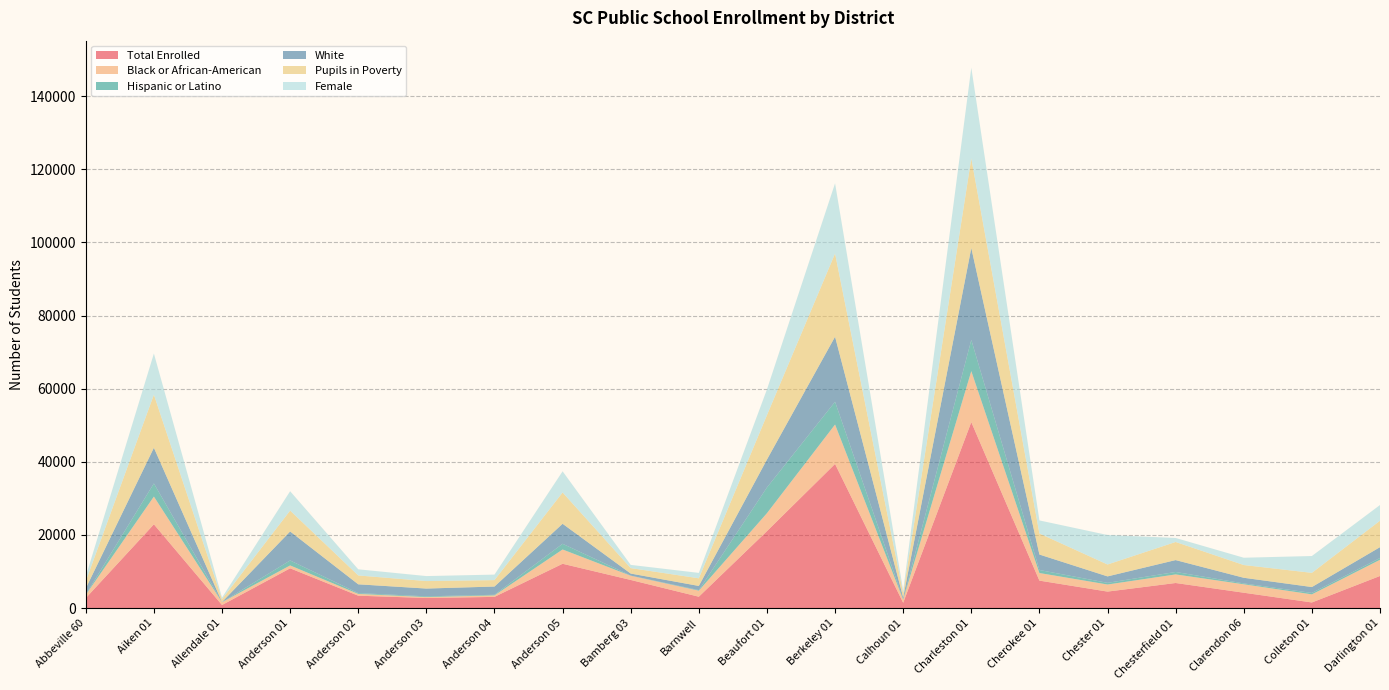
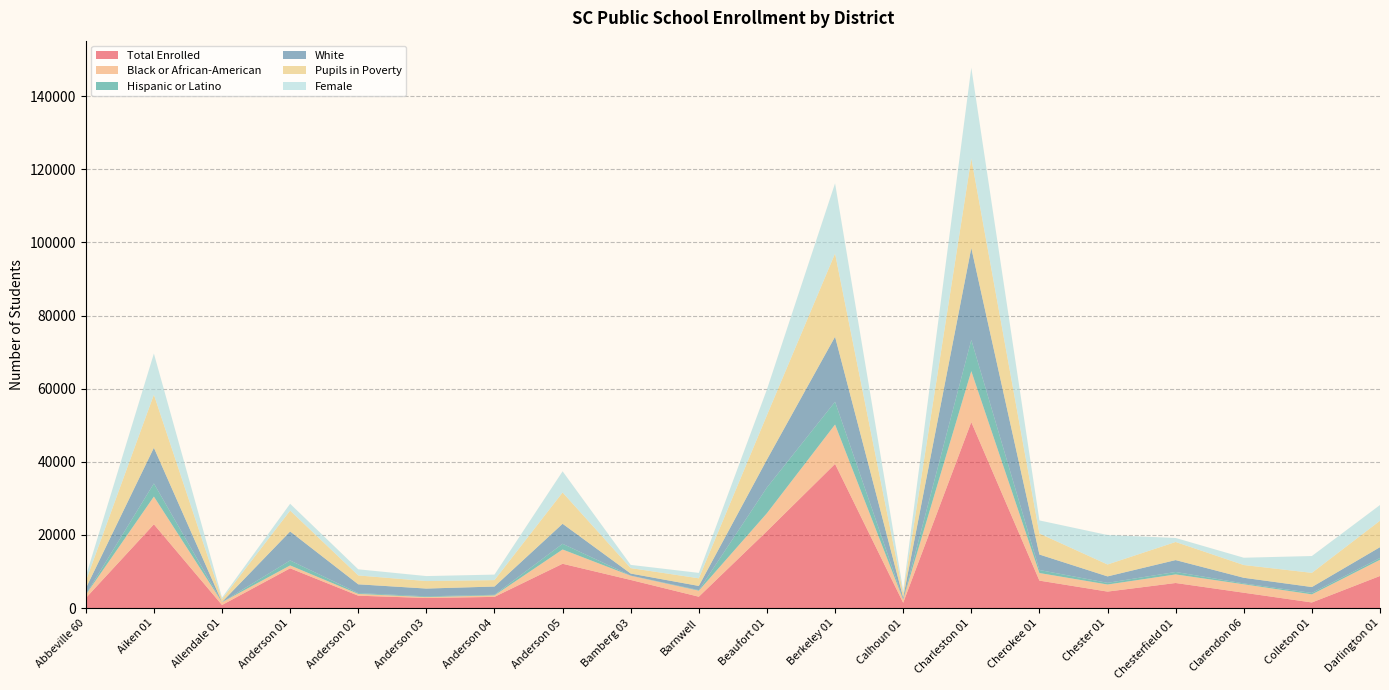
  {
    "Total Enrolled": {
      "Abbeville 60": 3000,
      "Aiken 01": 23000,
      "Allendale 01": 1000,
      "Anderson 01": 11000,
      "Anderson 05": 12000,
      "Bamberg 03": 8000,
      "Barnwell": 3000,
      "Beaufort 01": 21000,
      "Berkeley 01": 39000,
      "Calhoun 01": 1000,
      "Charleston 01": 51000,
      "Cherokee 01": 8000,
      "Chester 01": 5000,
      "Chesterfield 01": 7000,
      "Clarendon 06": 4000,
      "Colleton 01": 2000,
      "Darlington 01": 9000
    },
    "Female": {
      "Abbeville 60": 1000,
      "Aiken 01": 11000,
-     "Anderson 01": 5000,
+     "Anderson 01": 2000,
      "Anderson 02": 2000,
      "Anderson 03": 1000,
      "Anderson 04": 2000,
      "Anderson 05": 6000,
      "Bamberg 03": 1000,
      "Barnwell": 1000,
      "Beaufort 01": 7000,
      "Berkeley 01": 19000,
      "Charleston 01": 25000,
      "Cherokee 01": 4000,
      "Chester 01": 8000,
      "Chesterfield 01": 1000,
      "Clarendon 06": 2000,
      "Colleton 01": 5000,
      "Darlington 01": 4000
    }
  }
